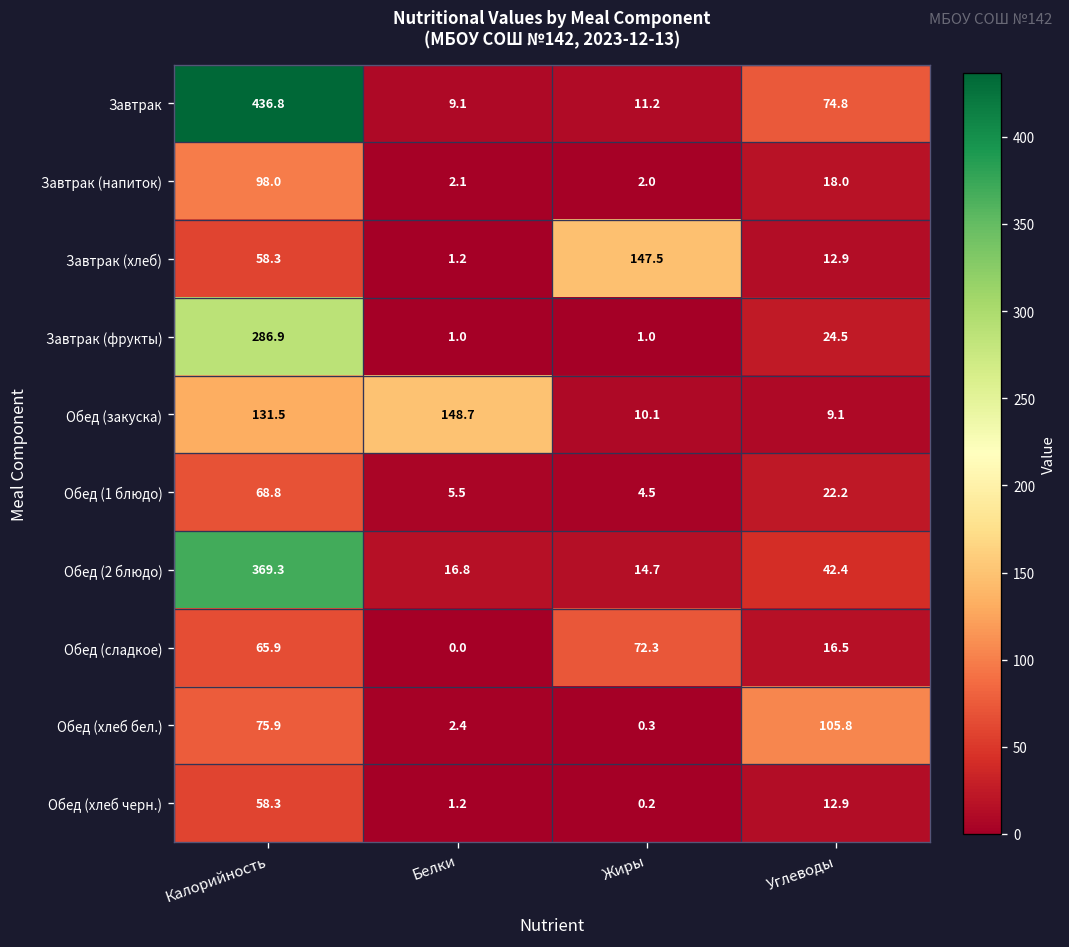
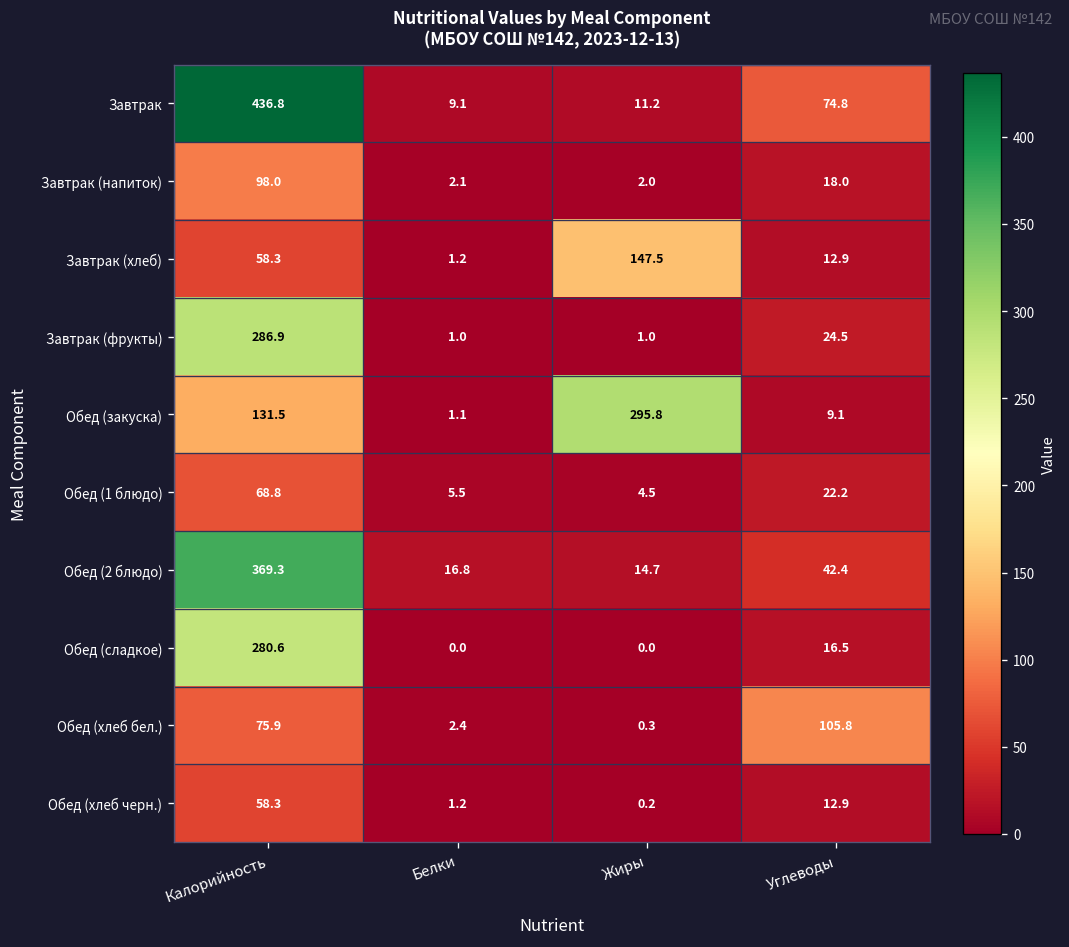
  {
    "Завтрак": {
      "Калорийность": 436.8,
      "Белки": 9.1,
      "Жиры": 11.2,
      "Углеводы": 74.8
    },
    "Завтрак (напиток)": {
      "Калорийность": 98.0,
      "Белки": 2.1,
      "Жиры": 2.0,
      "Углеводы": 18.0
    },
    "Завтрак (хлеб)": {
      "Калорийность": 58.3,
      "Белки": 1.2,
      "Жиры": 147.5,
      "Углеводы": 12.9
    },
    "Завтрак (фрукты)": {
      "Калорийность": 286.9,
      "Белки": 1.0,
      "Жиры": 1.0,
      "Углеводы": 24.5
    },
    "Обед (закуска)": {
      "Калорийность": 131.5,
-     "Белки": 148.7,
-     "Жиры": 10.1,
+     "Белки": 1.1,
+     "Жиры": 295.8,
      "Углеводы": 9.1
    },
    "Обед (1 блюдо)": {
      "Калорийность": 68.8,
      "Белки": 5.5,
      "Жиры": 4.5,
      "Углеводы": 22.2
    },
    "Обед (2 блюдо)": {
      "Калорийность": 369.3,
      "Белки": 16.8,
      "Жиры": 14.7,
      "Углеводы": 42.4
    },
    "Обед (сладкое)": {
-     "Калорийность": 65.9,
+     "Калорийность": 280.6,
      "Белки": 0.0,
-     "Жиры": 72.3,
+     "Жиры": 0.0,
      "Углеводы": 16.5
    },
    "Обед (хлеб бел.)": {
      "Калорийность": 75.9,
      "Белки": 2.4,
      "Жиры": 0.3,
      "Углеводы": 105.8
    },
    "Обед (хлеб черн.)": {
      "Калорийность": 58.3,
      "Белки": 1.2,
      "Жиры": 0.2,
      "Углеводы": 12.9
    }
  }
